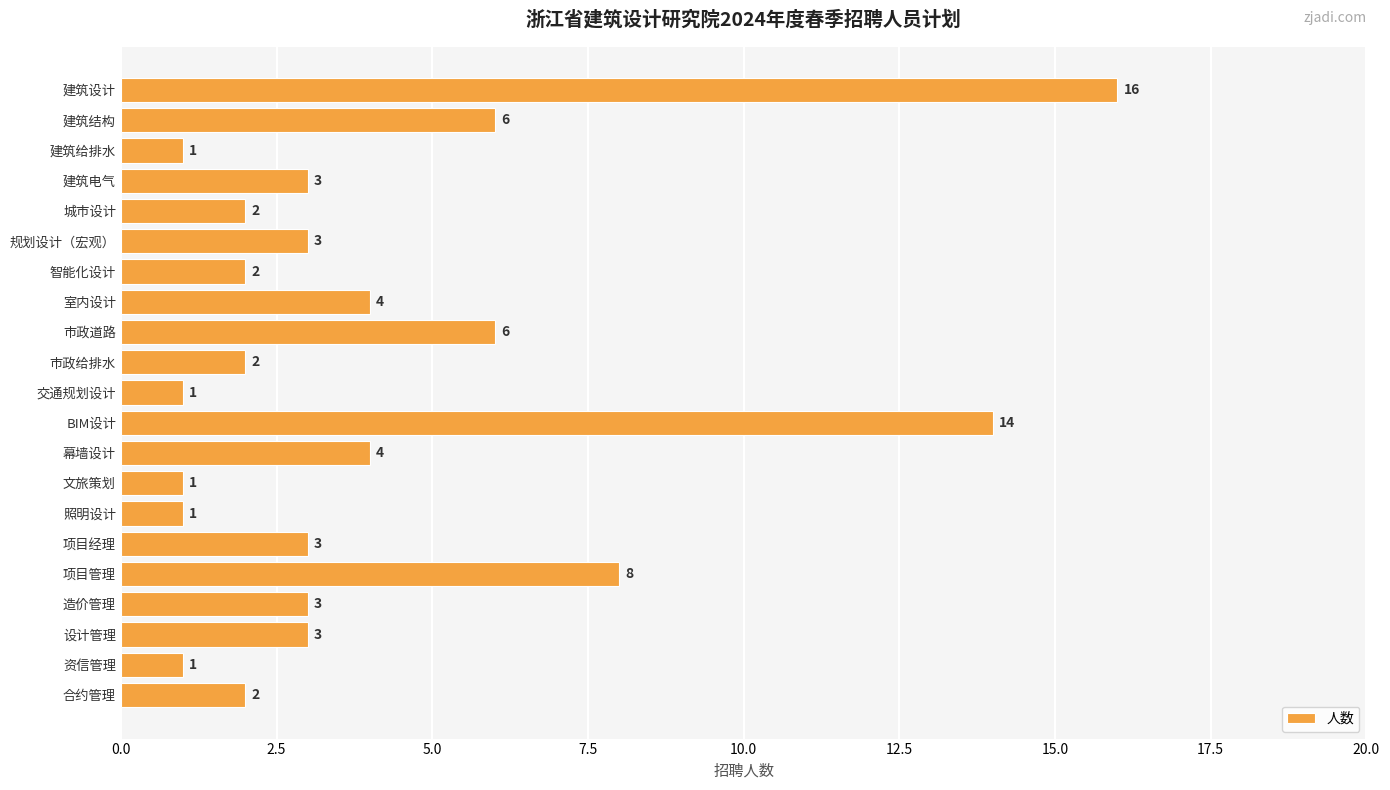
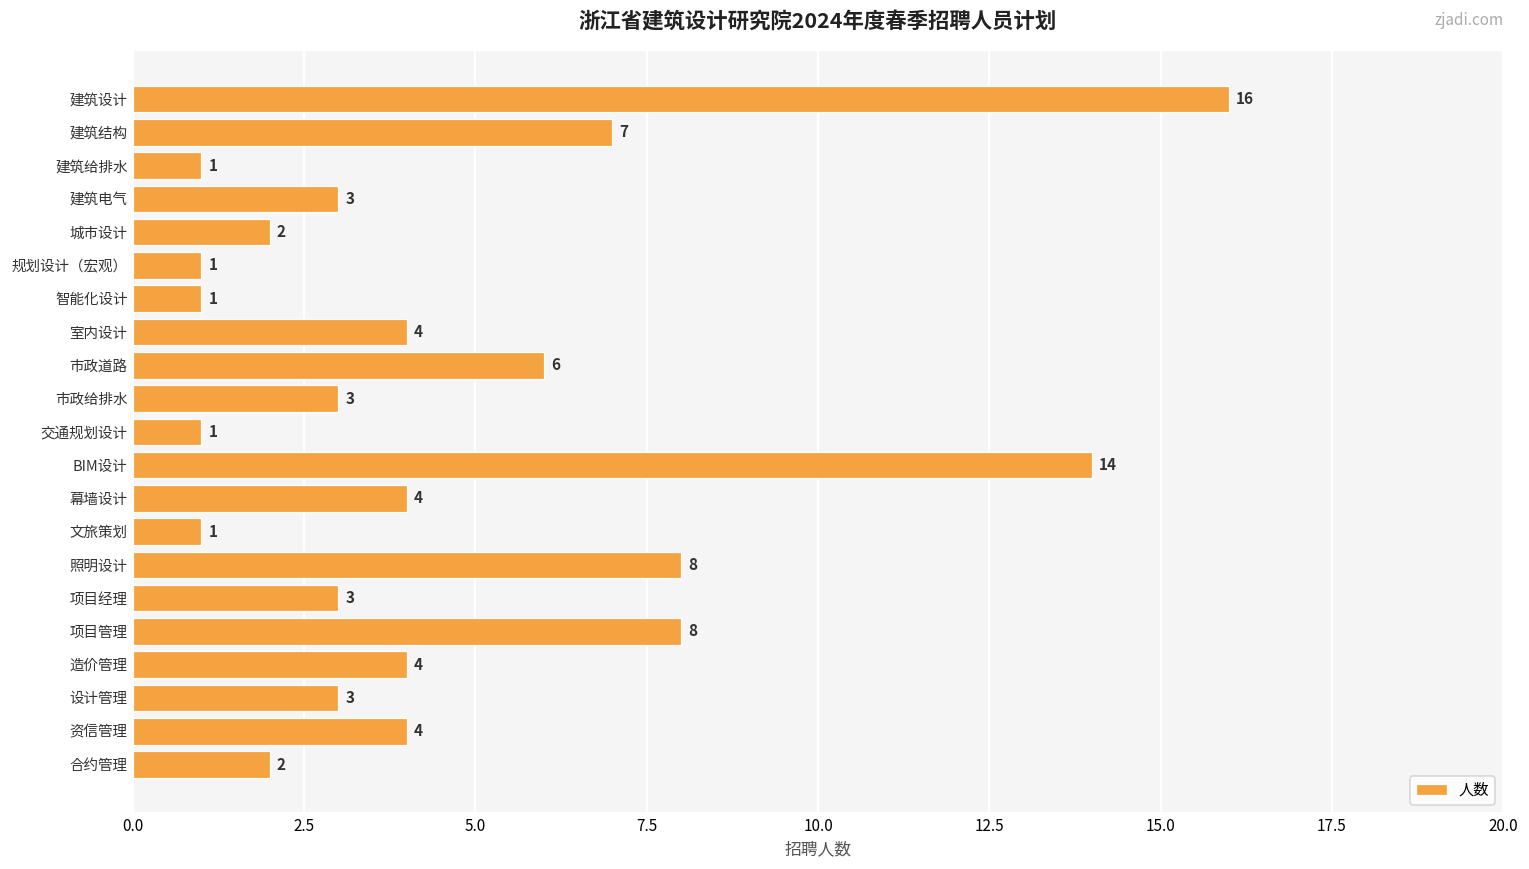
  {
    "建筑设计": 16,
-   "建筑结构": 6,
+   "建筑结构": 7,
    "建筑给排水": 1,
    "建筑电气": 3,
    "城市设计": 2,
-   "规划设计（宏观）": 3,
-   "智能化设计": 2,
+   "规划设计（宏观）": 1,
+   "智能化设计": 1,
    "室内设计": 4,
    "市政道路": 6,
-   "市政给排水": 2,
+   "市政给排水": 3,
    "交通规划设计": 1,
    "BIM设计": 14,
    "幕墙设计": 4,
    "文旅策划": 1,
-   "照明设计": 1,
+   "照明设计": 8,
    "项目经理": 3,
    "项目管理": 8,
-   "造价管理": 3,
+   "造价管理": 4,
    "设计管理": 3,
-   "资信管理": 1,
+   "资信管理": 4,
    "合约管理": 2
  }
